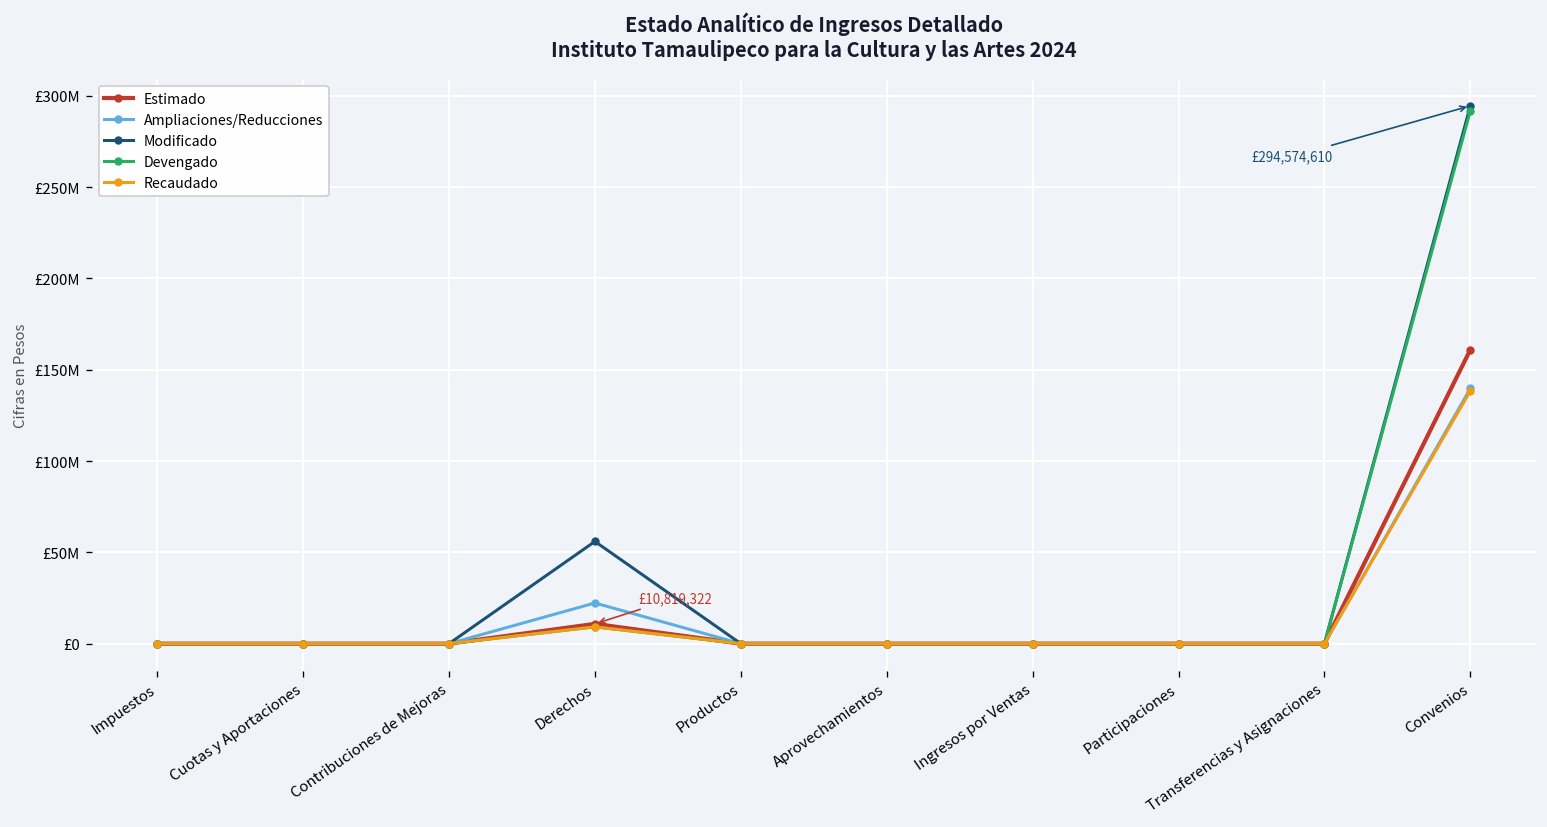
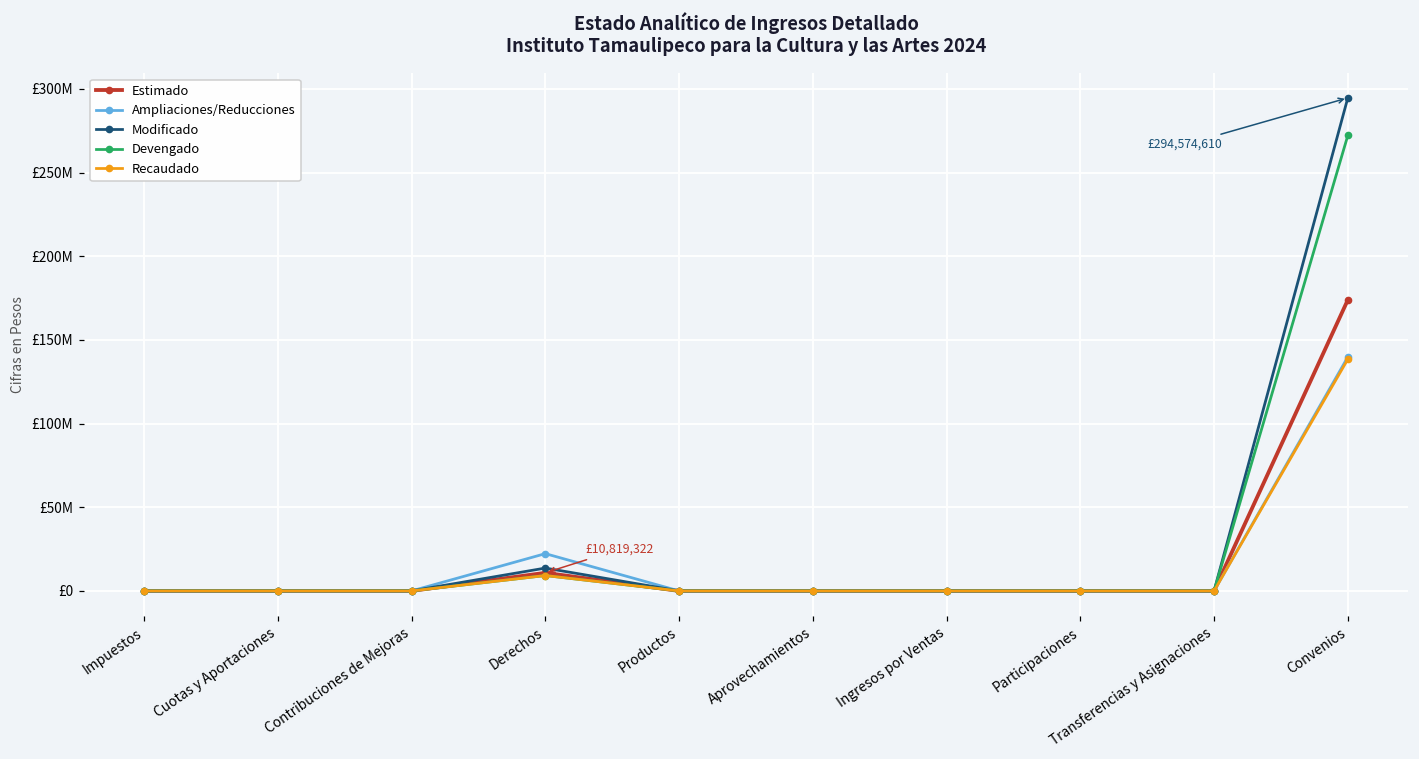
  {
    "Estimado": {
-     "Convenios": "£161000000"
+     "Convenios": "£174000000"
    },
    "Modificado": {
-     "Derechos": "£56000000"
+     "Derechos": "£14000000"
    },
    "Devengado": {
-     "Convenios": "£292000000"
+     "Convenios": "£272000000"
    }
  }
